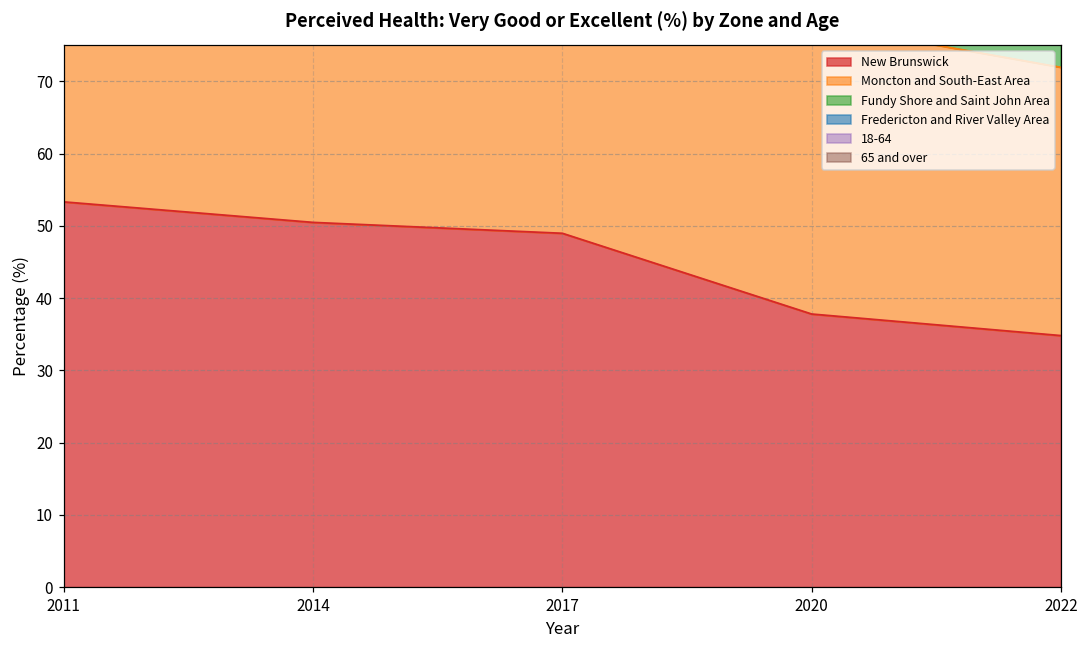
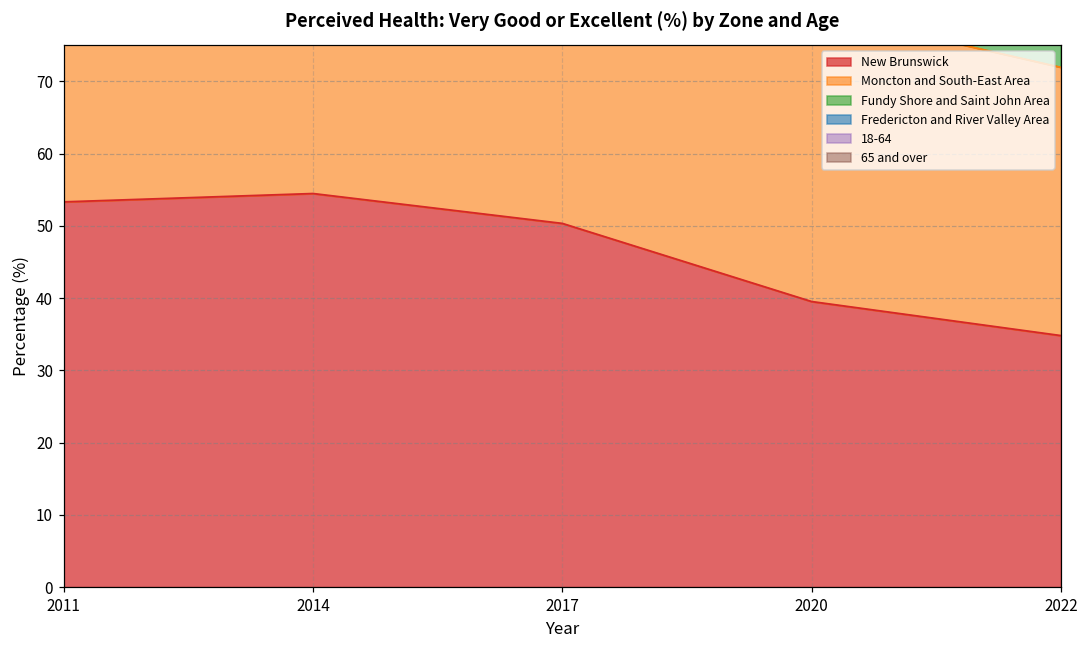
  {
    "New Brunswick": {
      "2011": 53,
-     "2014": 50,
-     "2017": 49,
-     "2020": 38,
+     "2014": 54,
+     "2017": 50,
+     "2020": 40,
      "2022": 35
    },
    "Moncton and South-East Area": {
      "2022": 37
    }
  }
